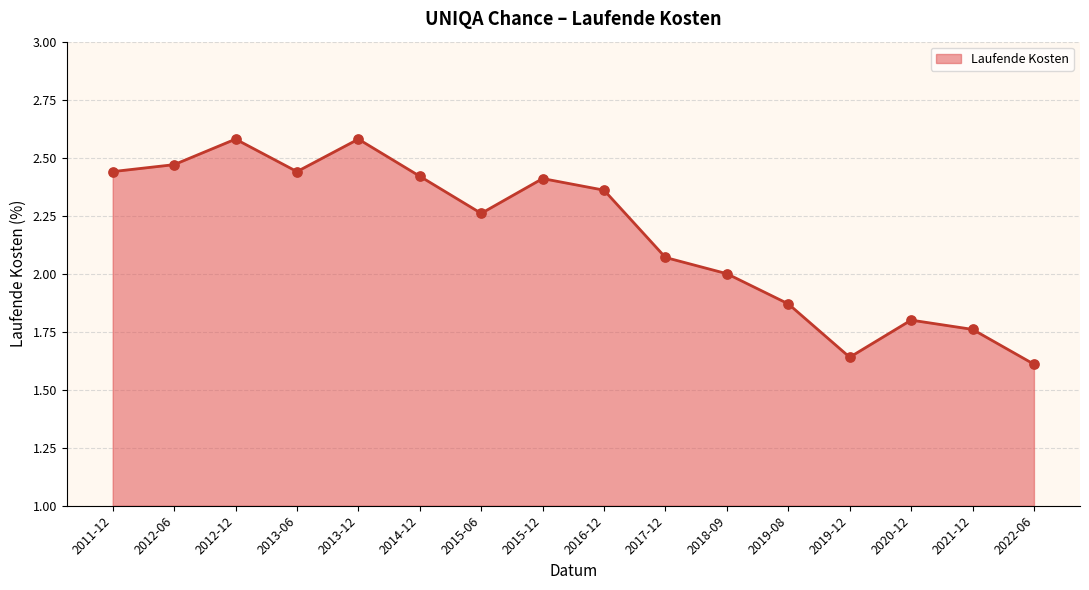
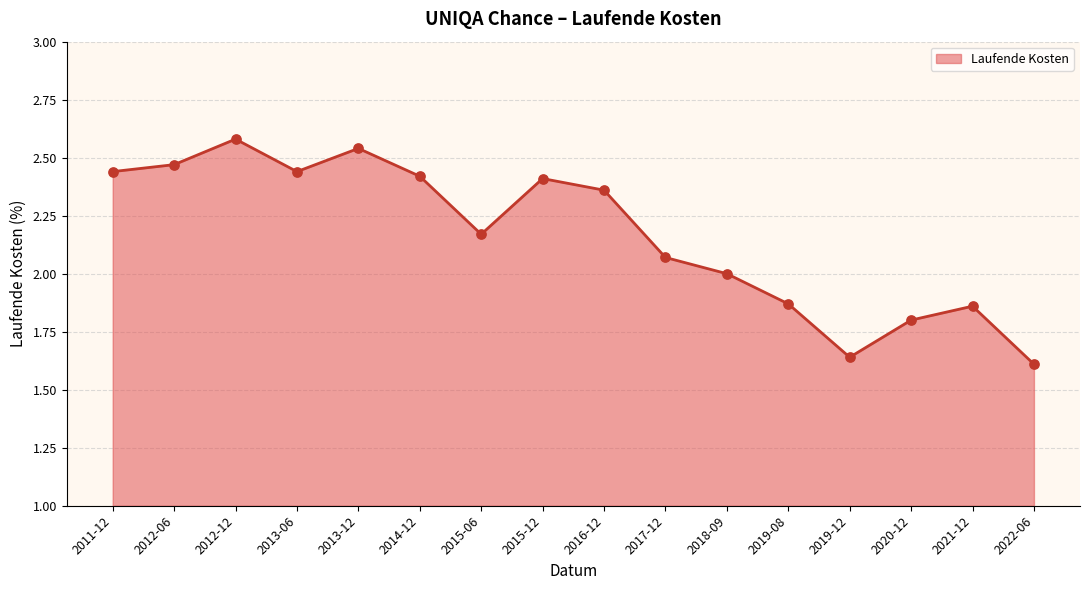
  {
    "2011-12": 2.44,
    "2012-06": 2.47,
    "2012-12": 2.58,
    "2013-06": 2.44,
-   "2013-12": 2.58,
+   "2013-12": 2.54,
    "2014-12": 2.42,
-   "2015-06": 2.26,
+   "2015-06": 2.17,
    "2015-12": 2.41,
    "2016-12": 2.36,
    "2017-12": 2.07,
    "2018-09": 2.00,
    "2019-08": 1.87,
    "2019-12": 1.64,
    "2020-12": 1.80,
-   "2021-12": 1.76,
+   "2021-12": 1.86,
    "2022-06": 1.61
  }
